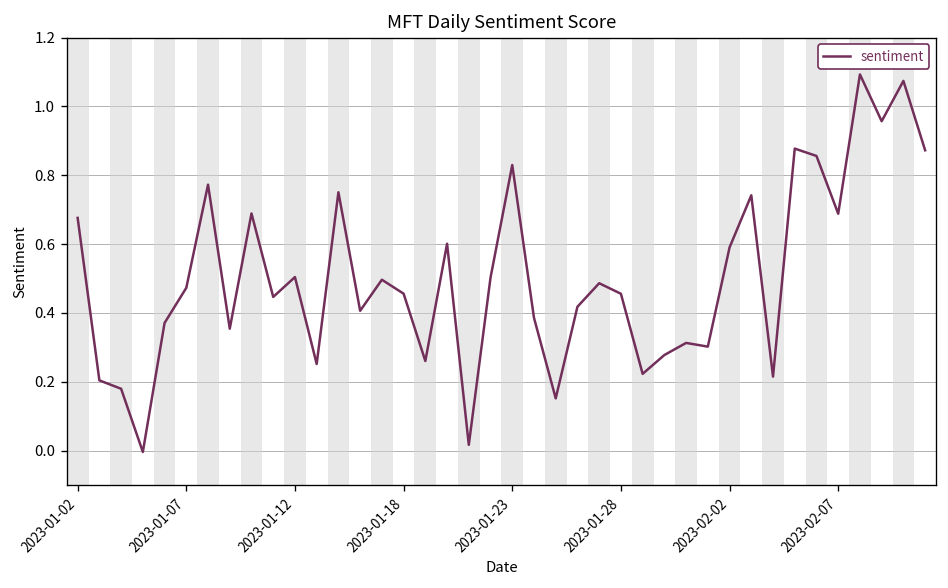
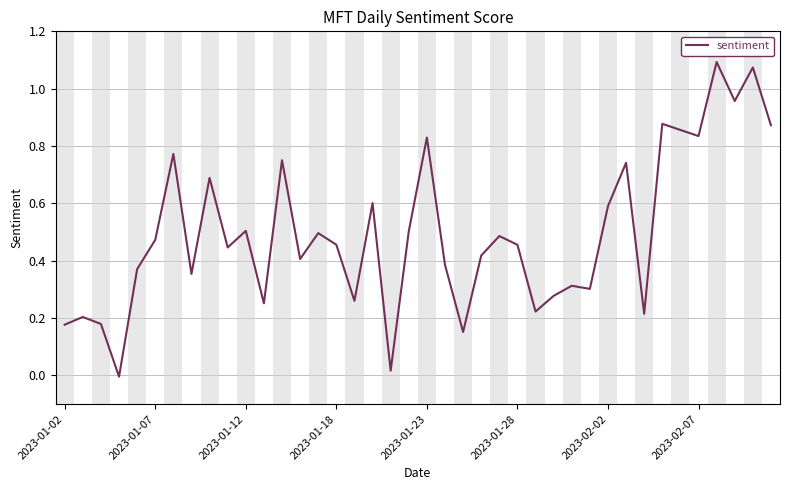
  {
-   "2023-01-02": 0.68,
+   "2023-01-02": 0.18,
    "2023-01-07": 0.47,
    "2023-01-12": 0.50,
    "2023-01-18": 0.46,
    "2023-01-23": 0.83,
    "2023-01-28": 0.46,
    "2023-02-02": 0.59,
-   "2023-02-07": 0.69
+   "2023-02-07": 0.83
  }
